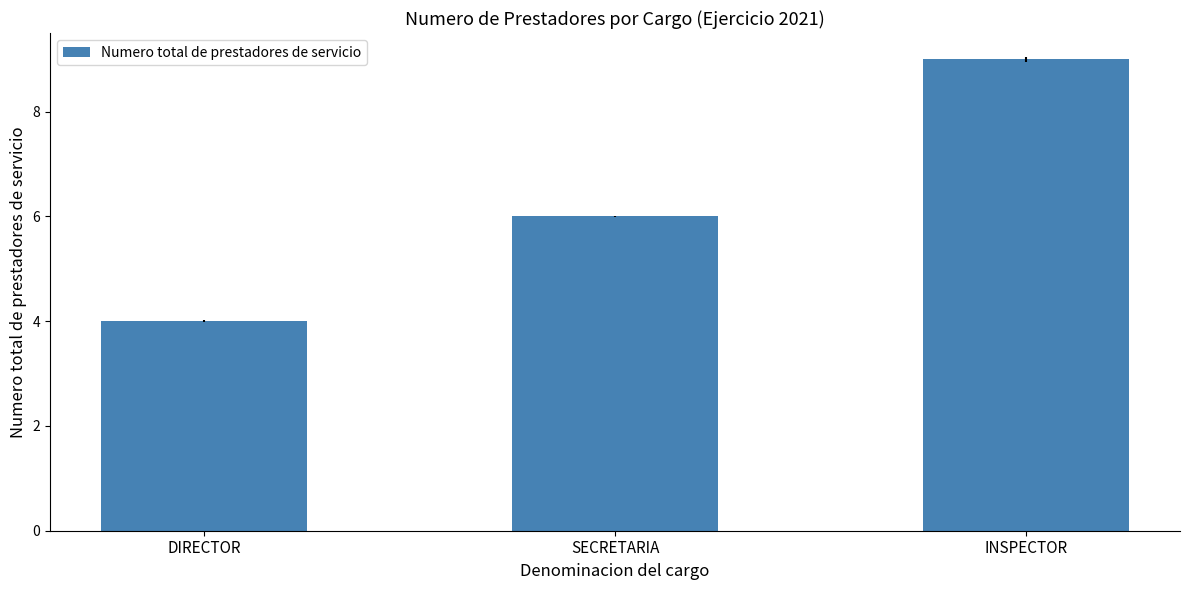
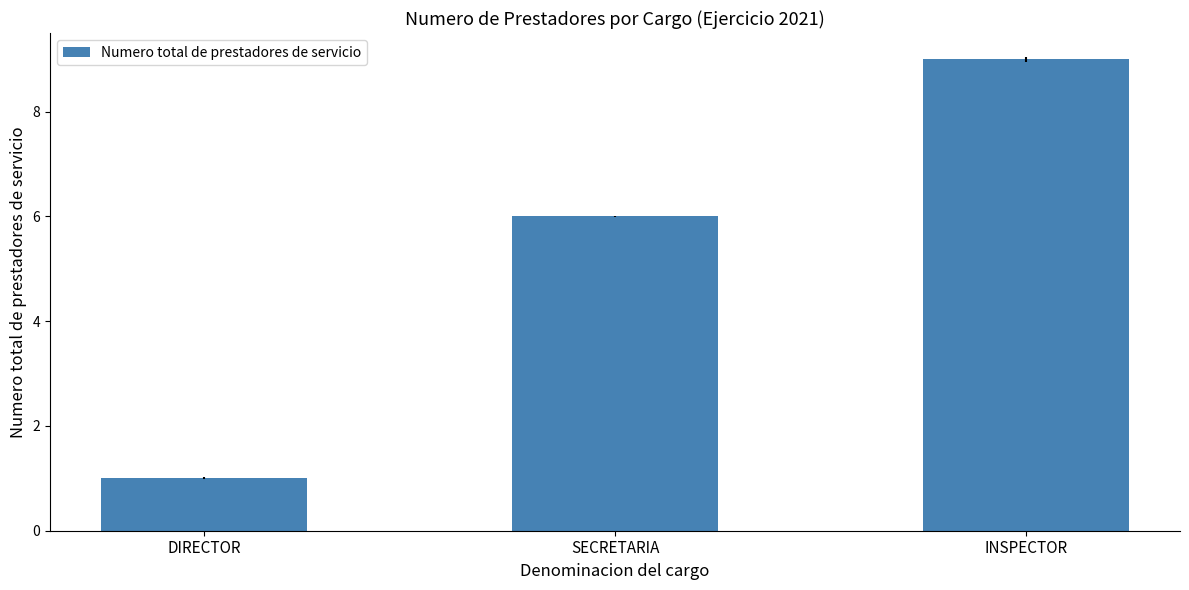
  {
-   "DIRECTOR": 4,
+   "DIRECTOR": 1,
    "SECRETARIA": 6,
    "INSPECTOR": 9
  }
